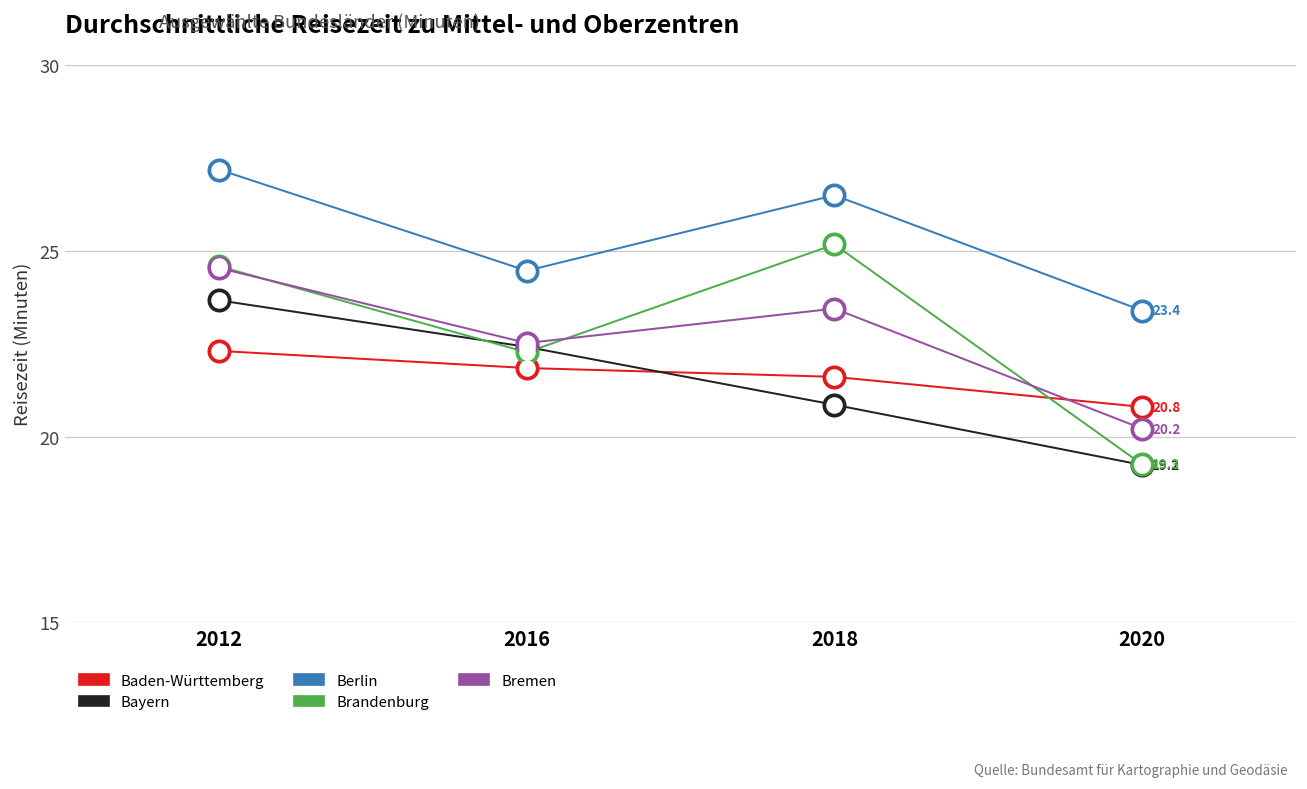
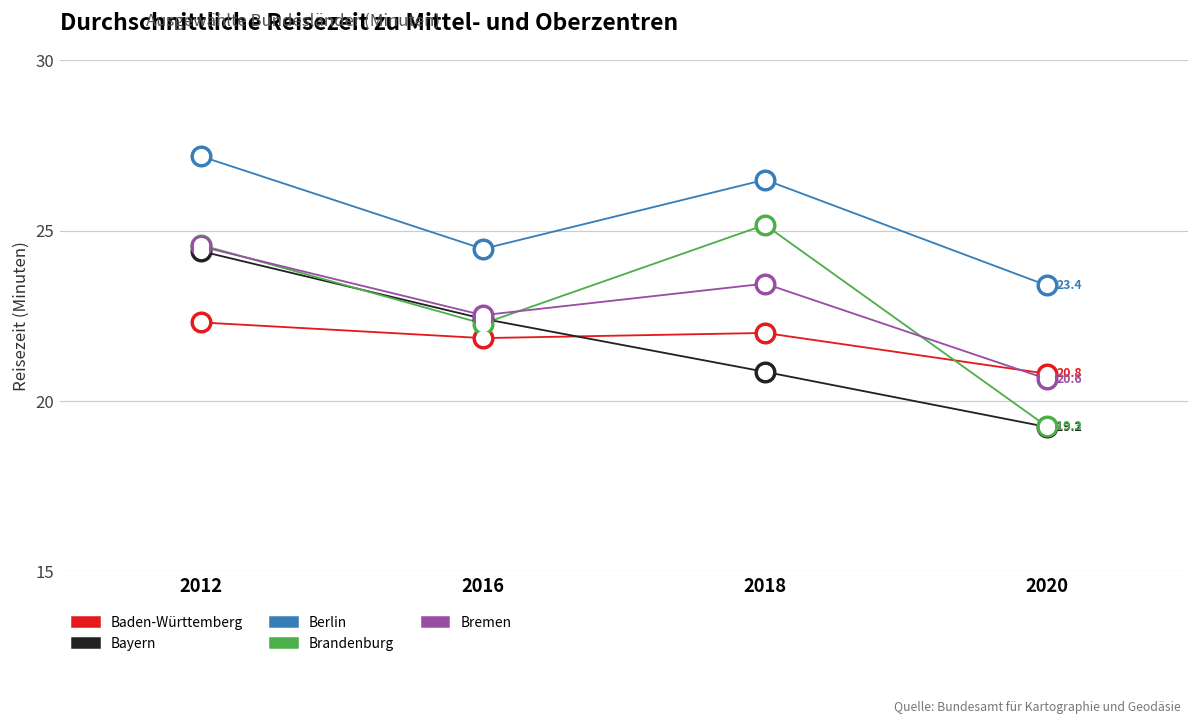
  {
    "Baden-Württemberg": {
      "2012": 22.3,
      "2016": 21.8,
-     "2018": 21.6
+     "2018": 22.0
    },
    "Bayern": {
-     "2012": 23.7,
+     "2012": 24.4,
      "2016": 22.4,
      "2018": 20.9
    },
    "Berlin": {
      "2020": 23.4
    },
    "Brandenburg": {
      "2016": 22.3,
      "2018": 25.2
    },
    "Bremen": {
-     "2020": 20.2
+     "2020": 20.6
    }
  }
